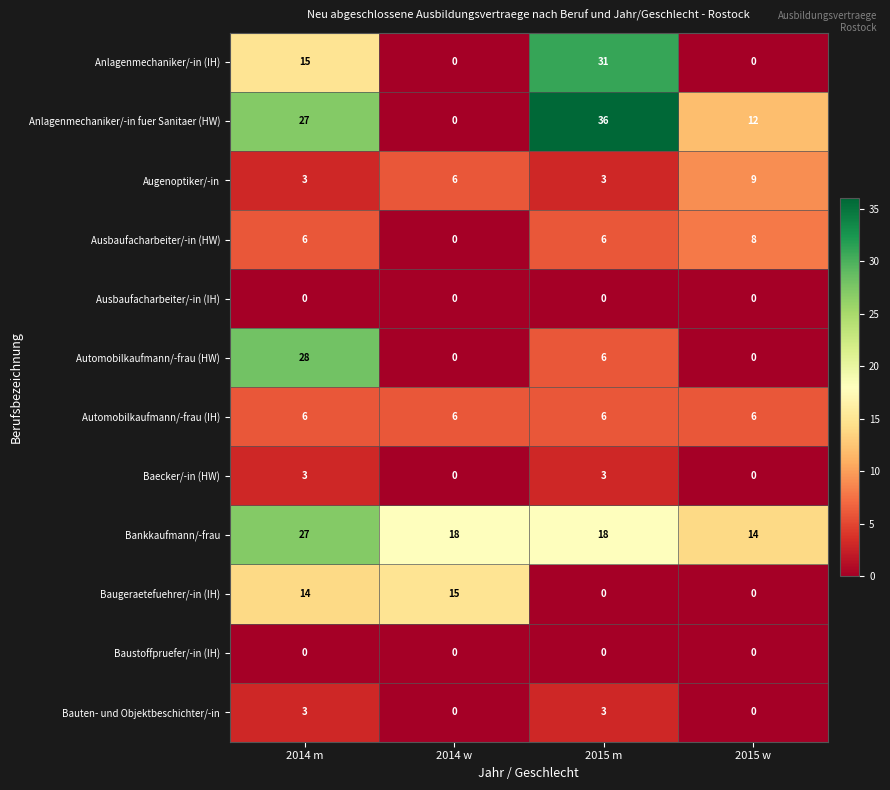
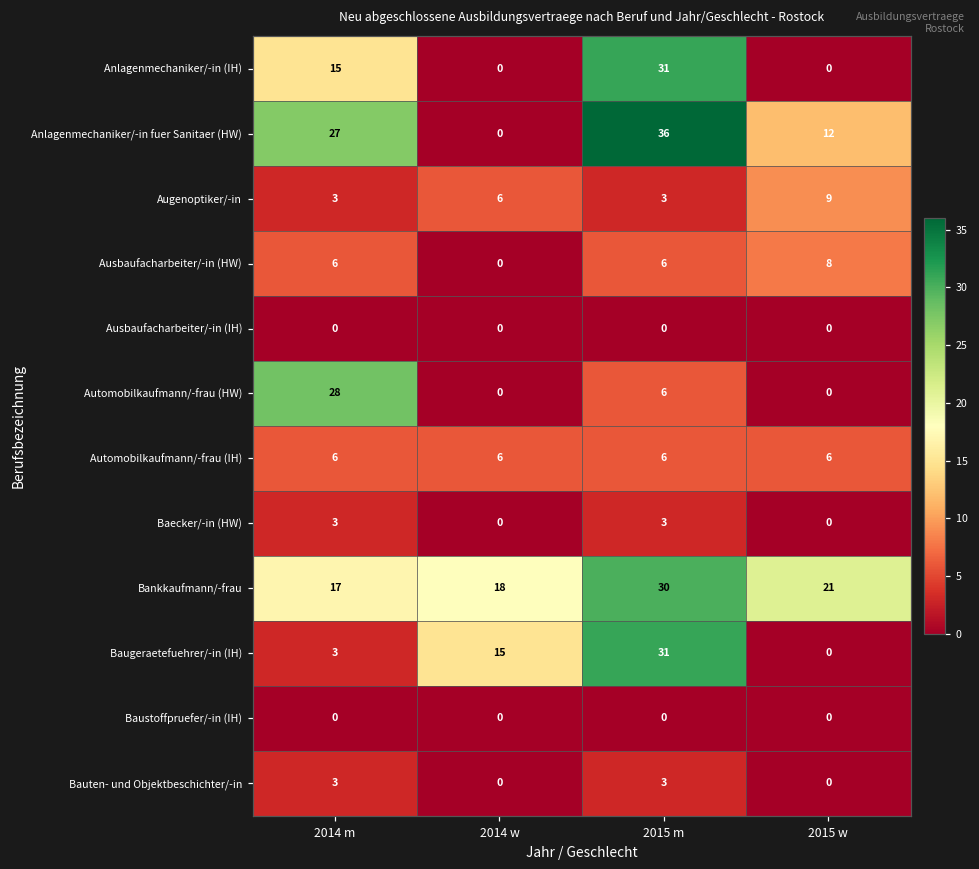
  {
    "Anlagenmechaniker/-in (IH)": {
      "2014 m": 15,
      "2014 w": 0,
      "2015 m": 31,
      "2015 w": 0
    },
    "Anlagenmechaniker/-in fuer Sanitaer (HW)": {
      "2014 m": 27,
      "2014 w": 0,
      "2015 m": 36,
      "2015 w": 12
    },
    "Augenoptiker/-in": {
      "2014 m": 3,
      "2014 w": 6,
      "2015 m": 3,
      "2015 w": 9
    },
    "Ausbaufacharbeiter/-in (HW)": {
      "2014 m": 6,
      "2014 w": 0,
      "2015 m": 6,
      "2015 w": 8
    },
    "Ausbaufacharbeiter/-in (IH)": {
      "2014 m": 0,
      "2014 w": 0,
      "2015 m": 0,
      "2015 w": 0
    },
    "Automobilkaufmann/-frau (HW)": {
      "2014 m": 28,
      "2014 w": 0,
      "2015 m": 6,
      "2015 w": 0
    },
    "Automobilkaufmann/-frau (IH)": {
      "2014 m": 6,
      "2014 w": 6,
      "2015 m": 6,
      "2015 w": 6
    },
    "Baecker/-in (HW)": {
      "2014 m": 3,
      "2014 w": 0,
      "2015 m": 3,
      "2015 w": 0
    },
    "Bankkaufmann/-frau": {
-     "2014 m": 27,
+     "2014 m": 17,
      "2014 w": 18,
-     "2015 m": 18,
-     "2015 w": 14
+     "2015 m": 30,
+     "2015 w": 21
    },
    "Baugeraetefuehrer/-in (IH)": {
-     "2014 m": 14,
+     "2014 m": 3,
      "2014 w": 15,
-     "2015 m": 0,
+     "2015 m": 31,
      "2015 w": 0
    },
    "Baustoffpruefer/-in (IH)": {
      "2014 m": 0,
      "2014 w": 0,
      "2015 m": 0,
      "2015 w": 0
    },
    "Bauten- und Objektbeschichter/-in": {
      "2014 m": 3,
      "2014 w": 0,
      "2015 m": 3,
      "2015 w": 0
    }
  }
